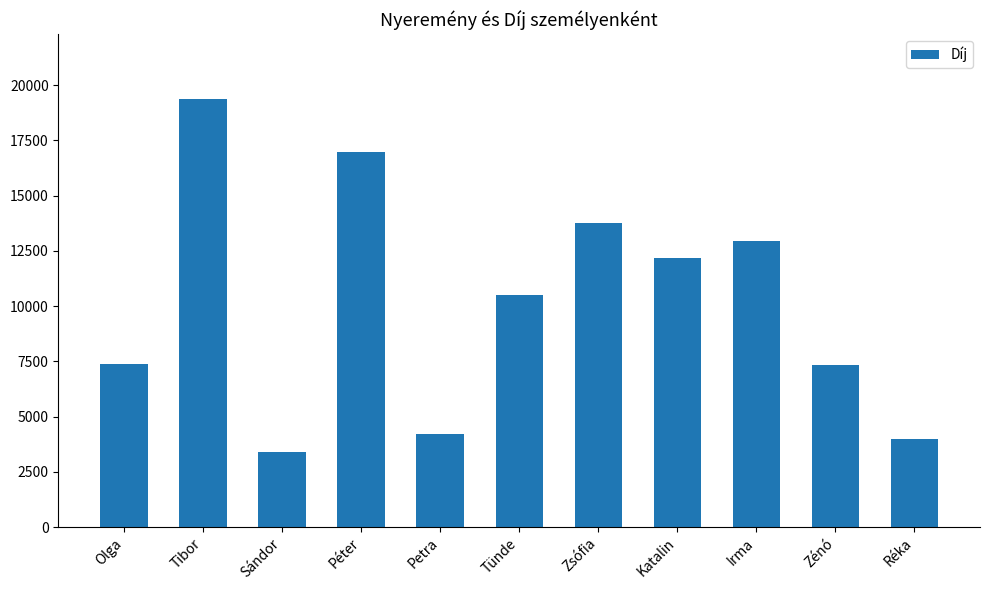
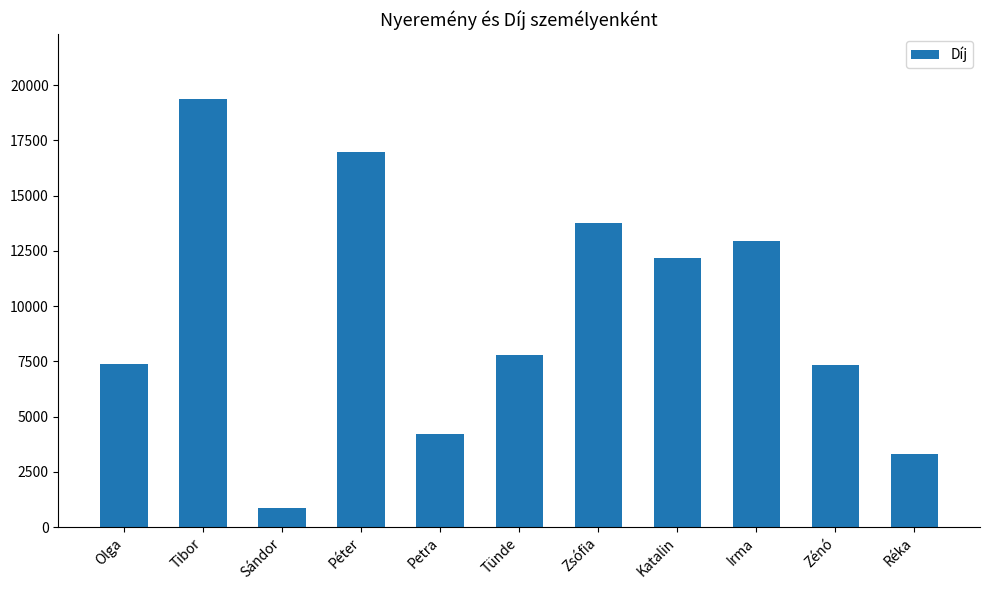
  {
    "Olga": 7400,
    "Tibor": 19400,
-   "Sándor": 3400,
+   "Sándor": 900,
    "Péter": 17000,
    "Petra": 4200,
-   "Tünde": 10500,
+   "Tünde": 7800,
    "Zsófia": 13800,
    "Katalin": 12200,
    "Irma": 13000,
    "Zénó": 7300,
-   "Réka": 4000
+   "Réka": 3300
  }
